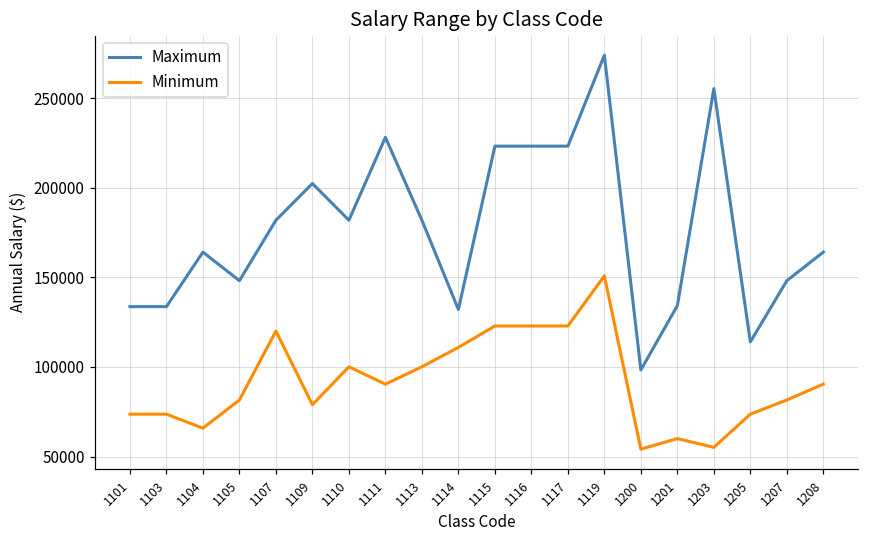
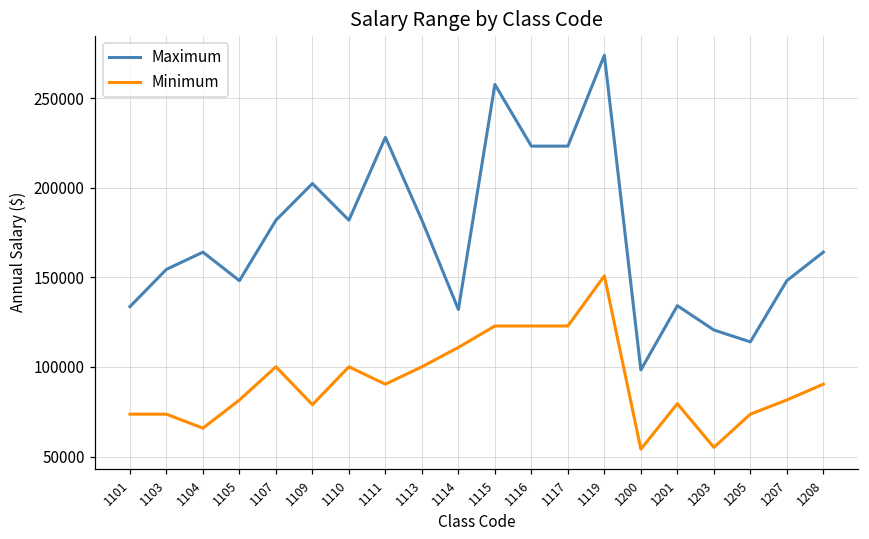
  {
    "Maximum": {
      "1101": 134000,
-     "1103": 134000,
+     "1103": 154000,
      "1104": 164000,
      "1105": 148000,
      "1107": 182000,
      "1109": 202000,
      "1110": 182000,
      "1111": 228000,
      "1113": 182000,
      "1114": 132000,
-     "1115": 223000,
+     "1115": 258000,
      "1116": 223000,
      "1117": 223000,
      "1119": 274000,
      "1200": 98000,
      "1201": 134000,
-     "1203": 255000,
+     "1203": 121000,
      "1205": 114000,
      "1207": 148000,
      "1208": 164000
    },
    "Minimum": {
      "1101": 74000,
      "1103": 74000,
      "1104": 66000,
      "1105": 82000,
-     "1107": 120000,
+     "1107": 100000,
      "1109": 79000,
      "1110": 100000,
      "1111": 90000,
      "1113": 100000,
      "1114": 111000,
      "1115": 123000,
      "1116": 123000,
      "1117": 123000,
      "1119": 151000,
      "1200": 54000,
-     "1201": 60000,
+     "1201": 80000,
      "1203": 55000,
      "1205": 74000,
      "1207": 82000,
      "1208": 90000
    }
  }
